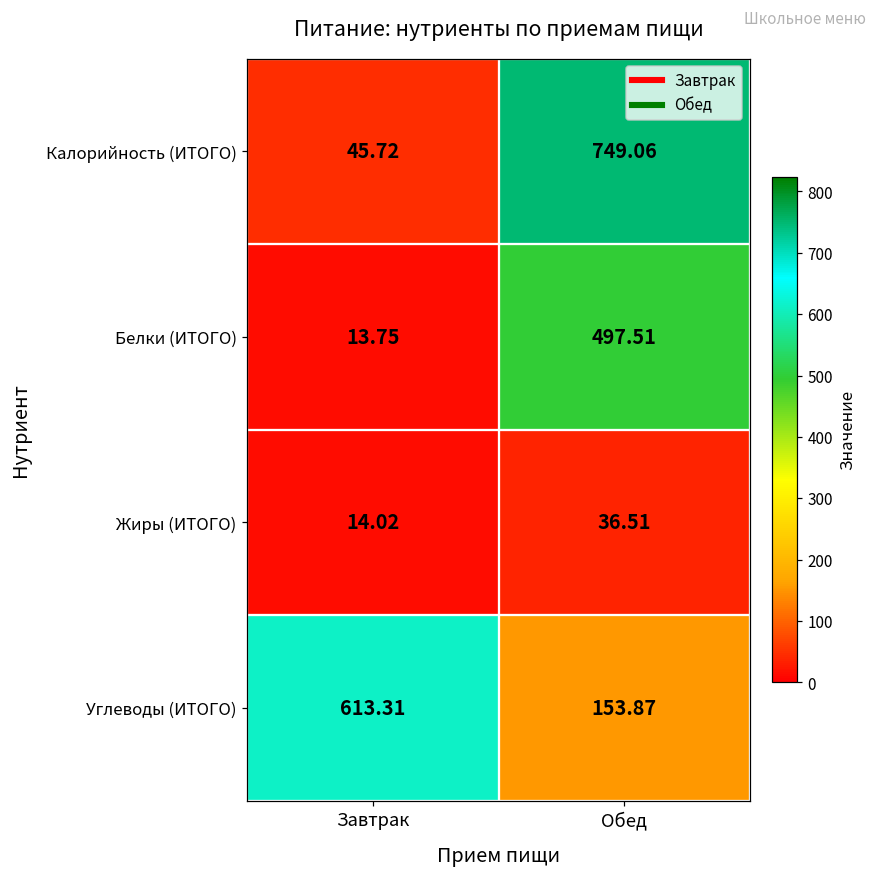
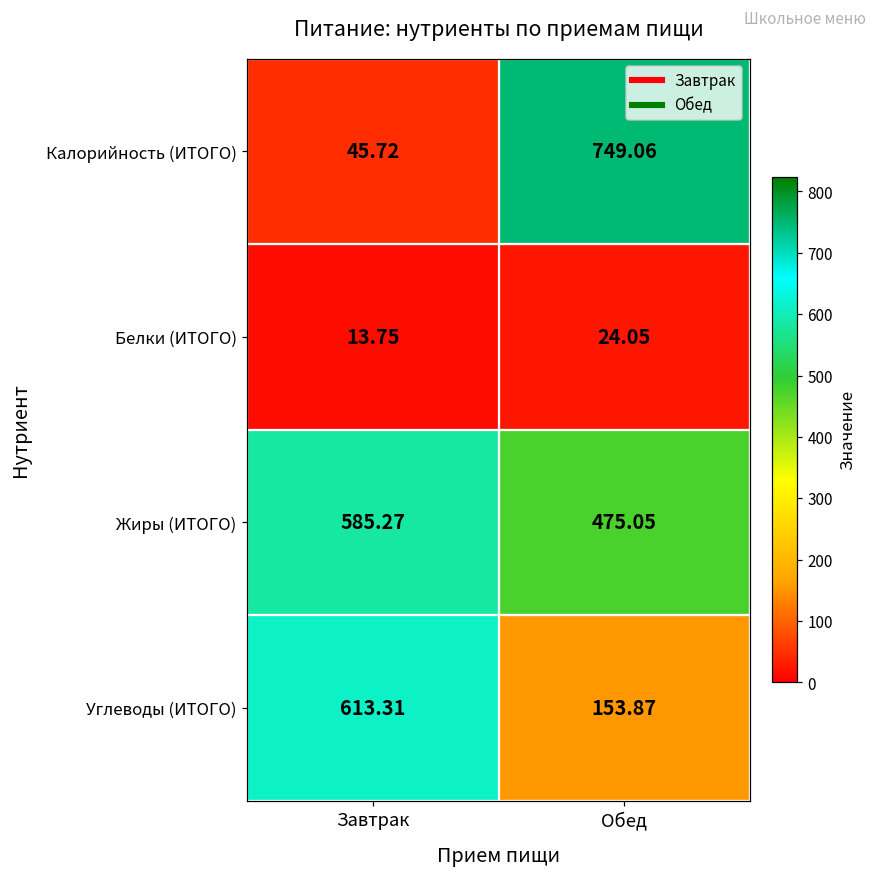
  {
    "Калорийность (ИТОГО)": {
      "Завтрак": 45.72,
      "Обед": 749.06
    },
    "Белки (ИТОГО)": {
      "Завтрак": 13.75,
-     "Обед": 497.51
+     "Обед": 24.05
    },
    "Жиры (ИТОГО)": {
-     "Завтрак": 14.02,
-     "Обед": 36.51
+     "Завтрак": 585.27,
+     "Обед": 475.05
    },
    "Углеводы (ИТОГО)": {
      "Завтрак": 613.31,
      "Обед": 153.87
    }
  }
